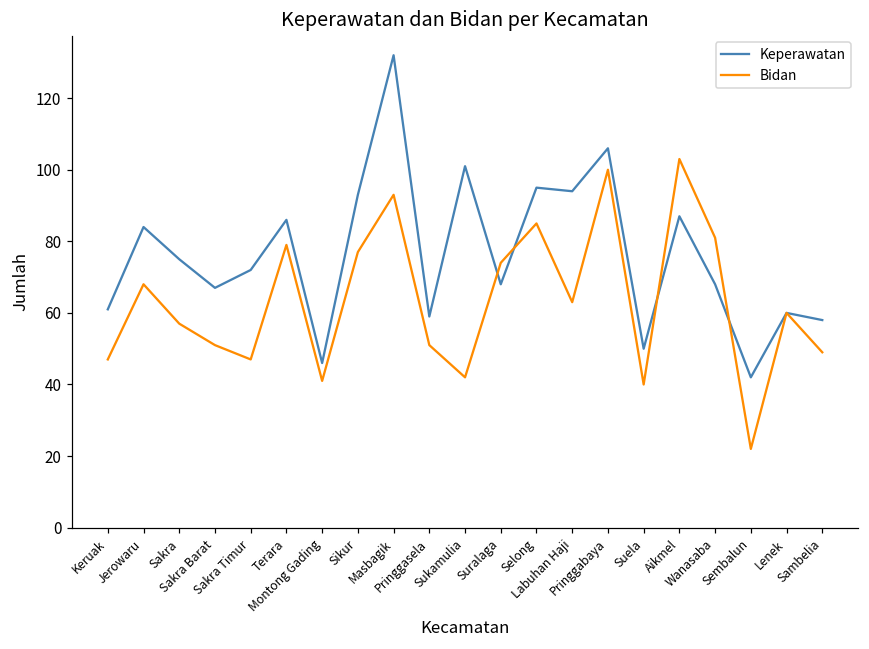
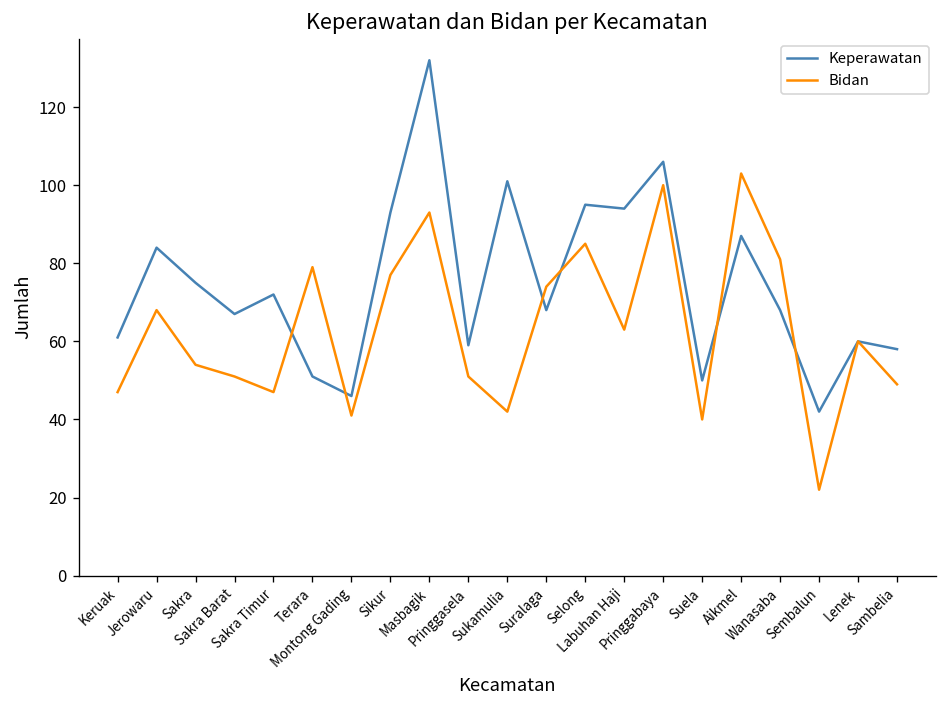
  {
    "Keperawatan": {
      "Keruak": 61,
      "Jerowaru": 84,
      "Sakra": 75,
      "Sakra Barat": 67,
      "Sakra Timur": 72,
-     "Terara": 86,
+     "Terara": 51,
      "Montong Gading": 46,
      "Sikur": 93,
      "Masbagik": 132,
      "Pringgasela": 59,
      "Sukamulia": 101,
      "Suralaga": 68,
      "Selong": 95,
      "Labuhan Haji": 94,
      "Pringgabaya": 106,
      "Suela": 50,
      "Aikmel": 87,
      "Wanasaba": 68,
      "Sembalun": 42,
      "Sambelia": 58
    },
    "Bidan": {
      "Keruak": 47,
      "Jerowaru": 68,
-     "Sakra": 57,
+     "Sakra": 54,
      "Sakra Barat": 51,
      "Sakra Timur": 47,
      "Terara": 79,
      "Montong Gading": 41,
      "Sikur": 77,
      "Masbagik": 93,
      "Pringgasela": 51,
      "Sukamulia": 42,
      "Suralaga": 74,
      "Selong": 85,
      "Labuhan Haji": 63,
      "Pringgabaya": 100,
      "Suela": 40,
      "Aikmel": 103,
      "Wanasaba": 81,
      "Sembalun": 22,
      "Sambelia": 49
    }
  }
